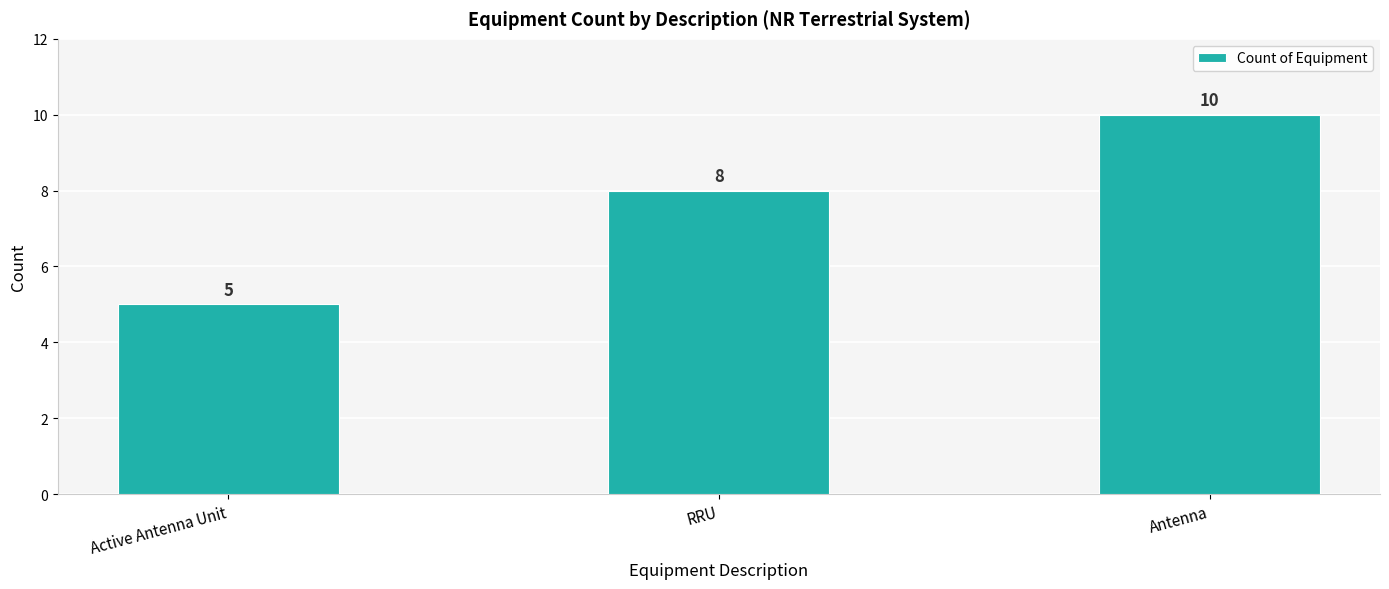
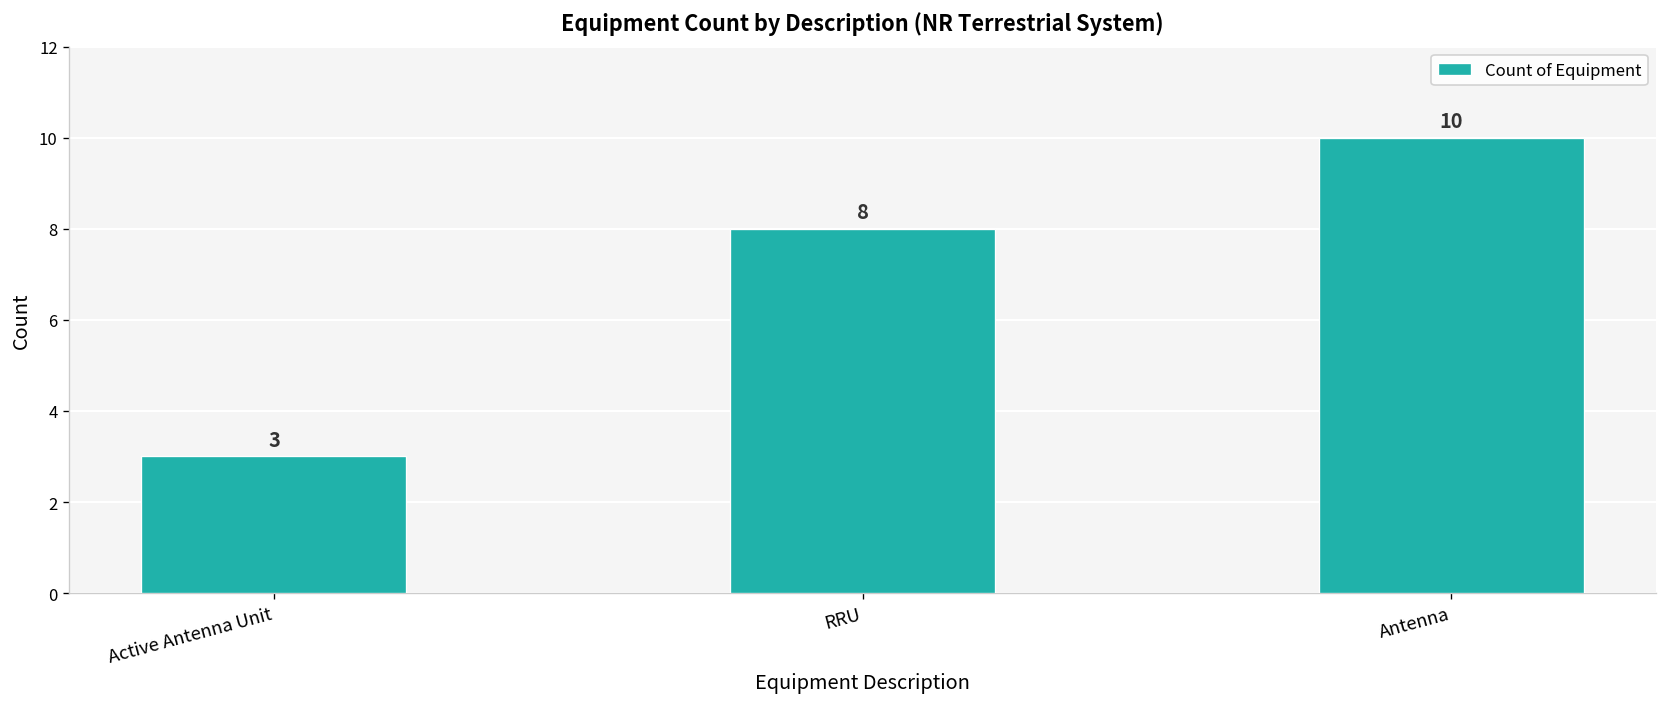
  {
-   "Active Antenna Unit": 5,
+   "Active Antenna Unit": 3,
    "RRU": 8,
    "Antenna": 10
  }
